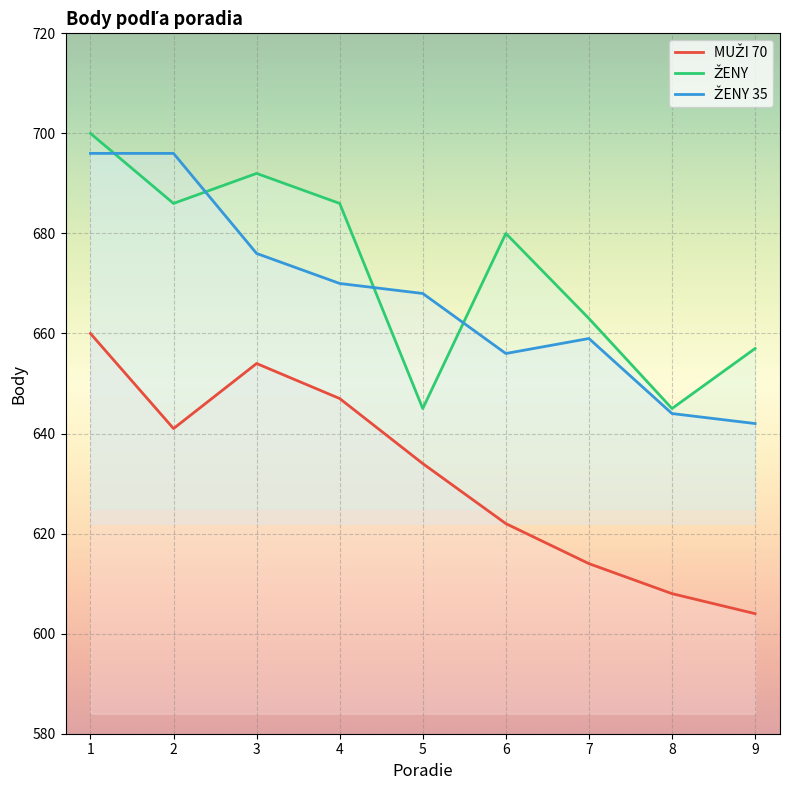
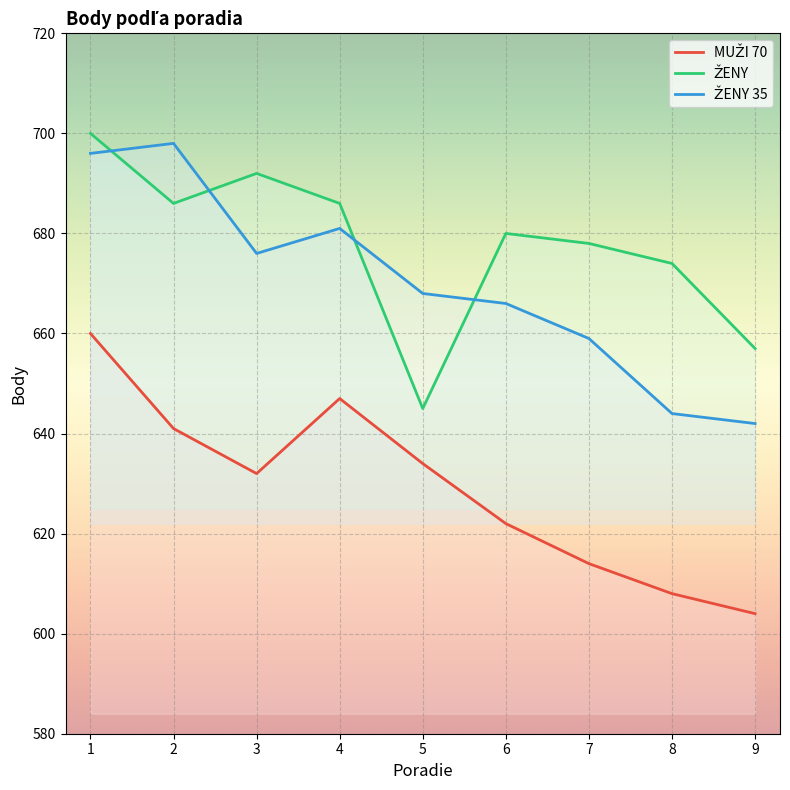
  {
    "MUŽI 70": {
      "1": 660,
      "2": 641,
-     "3": 654,
+     "3": 632,
      "4": 647,
      "5": 634,
      "6": 622,
      "7": 614,
      "8": 608,
      "9": 604
    },
    "ŽENY": {
      "1": 700,
      "2": 686,
      "3": 692,
      "4": 686,
      "5": 645,
      "6": 680,
-     "7": 663,
-     "8": 645,
+     "7": 678,
+     "8": 674,
      "9": 657
    },
    "ŽENY 35": {
      "1": 696,
-     "2": 696,
+     "2": 698,
      "3": 676,
-     "4": 670,
+     "4": 681,
      "5": 668,
-     "6": 656,
+     "6": 666,
      "7": 659,
      "8": 644,
      "9": 642
    }
  }
